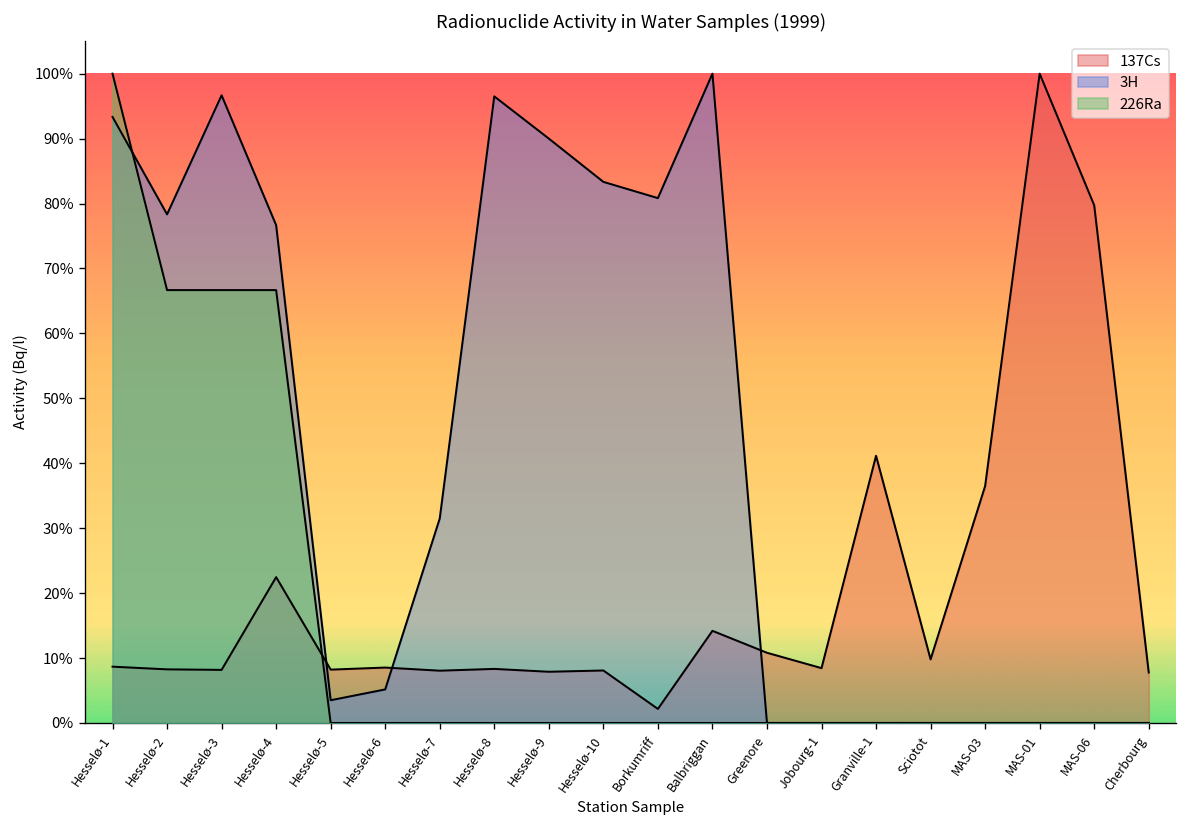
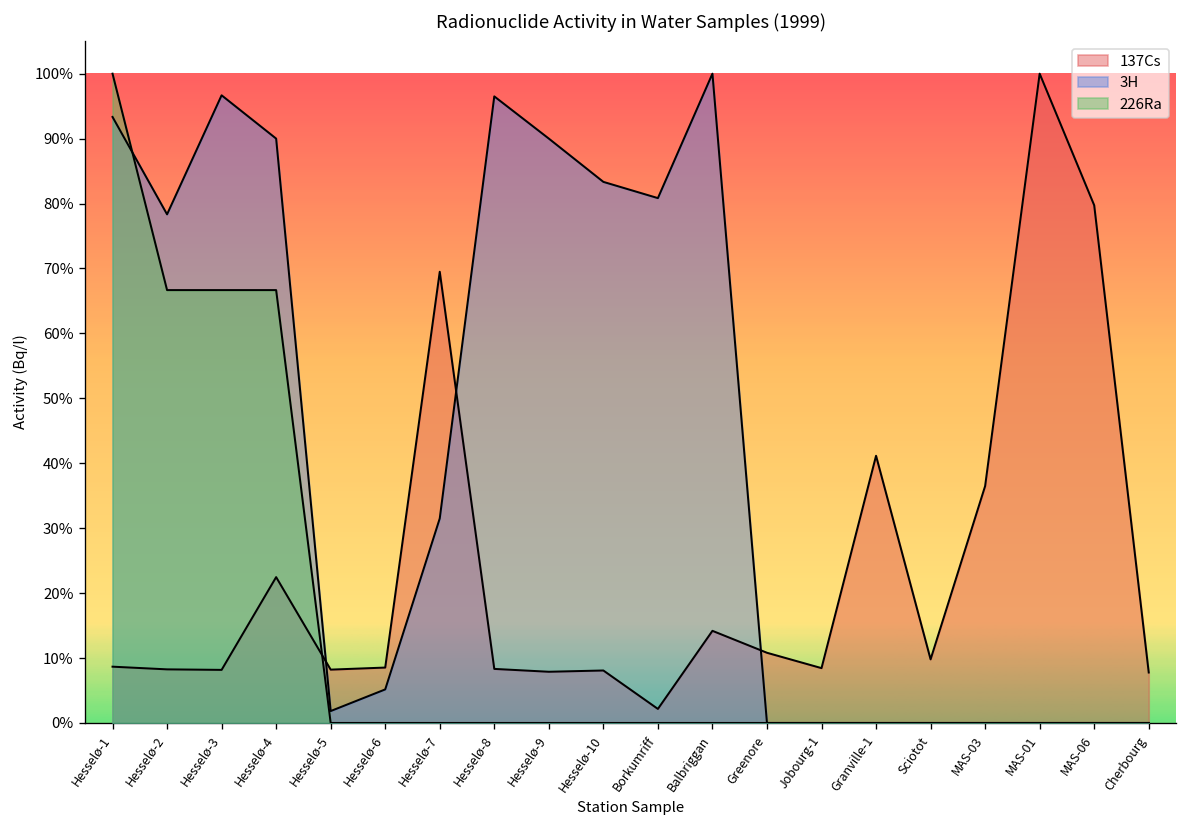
  {
    "137Cs": {
      "Hesselø-1": "9%",
      "Hesselø-2": "8%",
      "Hesselø-3": "8%",
      "Hesselø-4": "22%",
      "Hesselø-5": "8%",
      "Hesselø-6": "9%",
-     "Hesselø-7": "8%",
+     "Hesselø-7": "69%",
      "Hesselø-8": "8%",
      "Hesselø-9": "8%",
      "Hesselø-10": "8%",
      "Borkumriff": "2%",
      "Balbriggan": "14%",
      "Greenore": "11%",
      "Jobourg-1": "8%",
      "Granville-1": "41%",
      "Sciotot": "10%",
      "MAS-03": "36%",
      "MAS-01": "100%",
      "MAS-06": "80%",
      "Cherbourg": "8%"
    },
    "3H": {
      "Hesselø-1": "93%",
      "Hesselø-2": "78%",
      "Hesselø-3": "97%",
-     "Hesselø-4": "77%",
-     "Hesselø-5": "3%",
+     "Hesselø-4": "90%",
+     "Hesselø-5": "2%",
      "Hesselø-6": "5%",
      "Hesselø-7": "32%",
      "Hesselø-8": "97%",
      "Hesselø-9": "90%",
      "Hesselø-10": "83%",
      "Borkumriff": "81%",
      "Balbriggan": "100%"
    },
    "226Ra": {
      "Hesselø-1": "100%",
      "Hesselø-2": "67%",
      "Hesselø-3": "67%",
      "Hesselø-4": "67%",
      "Hesselø-5": "0%",
      "Hesselø-6": "0%",
      "Hesselø-7": "0%",
      "Hesselø-8": "0%",
      "Hesselø-9": "0%",
      "Hesselø-10": "0%",
      "Borkumriff": "0%",
      "Balbriggan": "0%"
    }
  }
